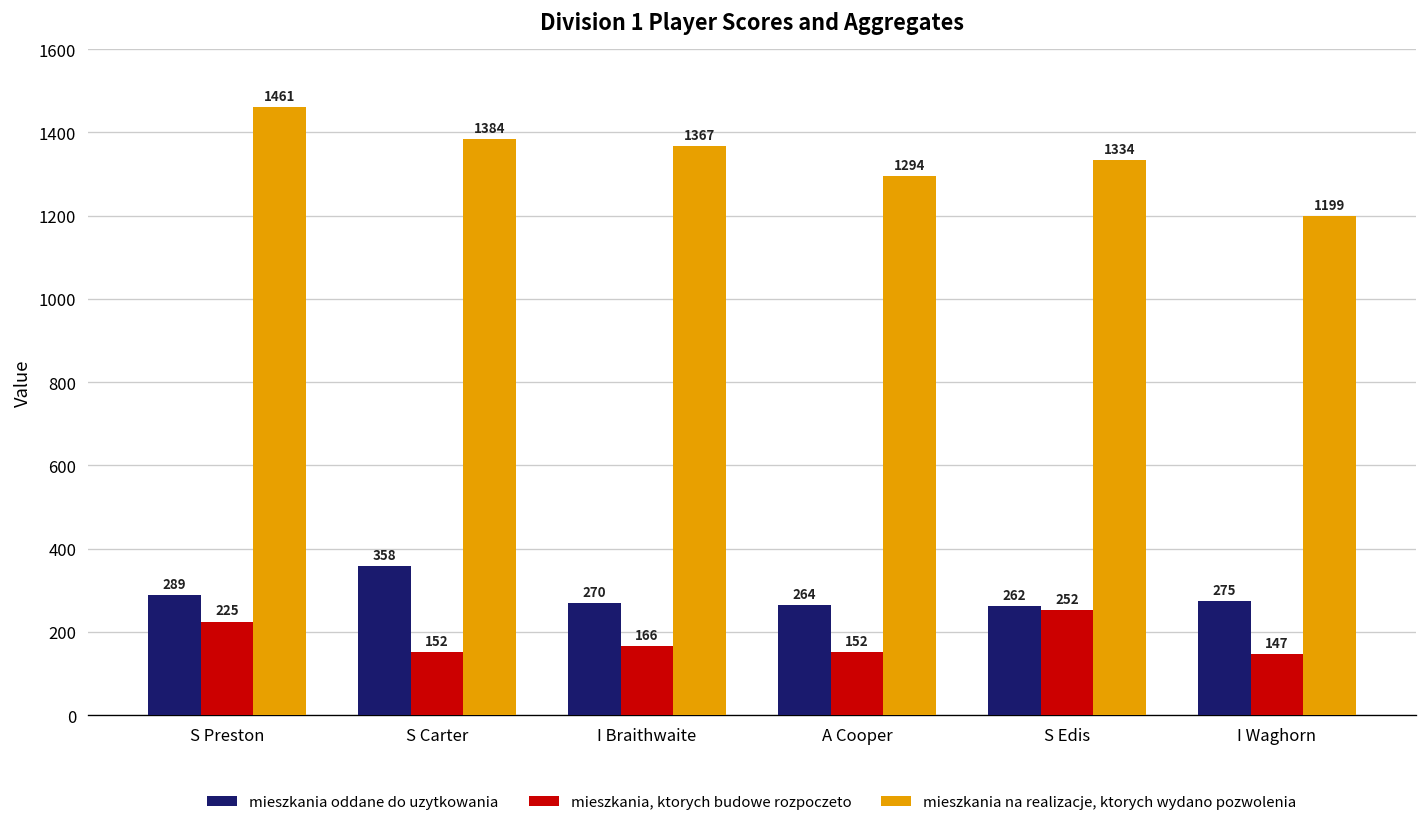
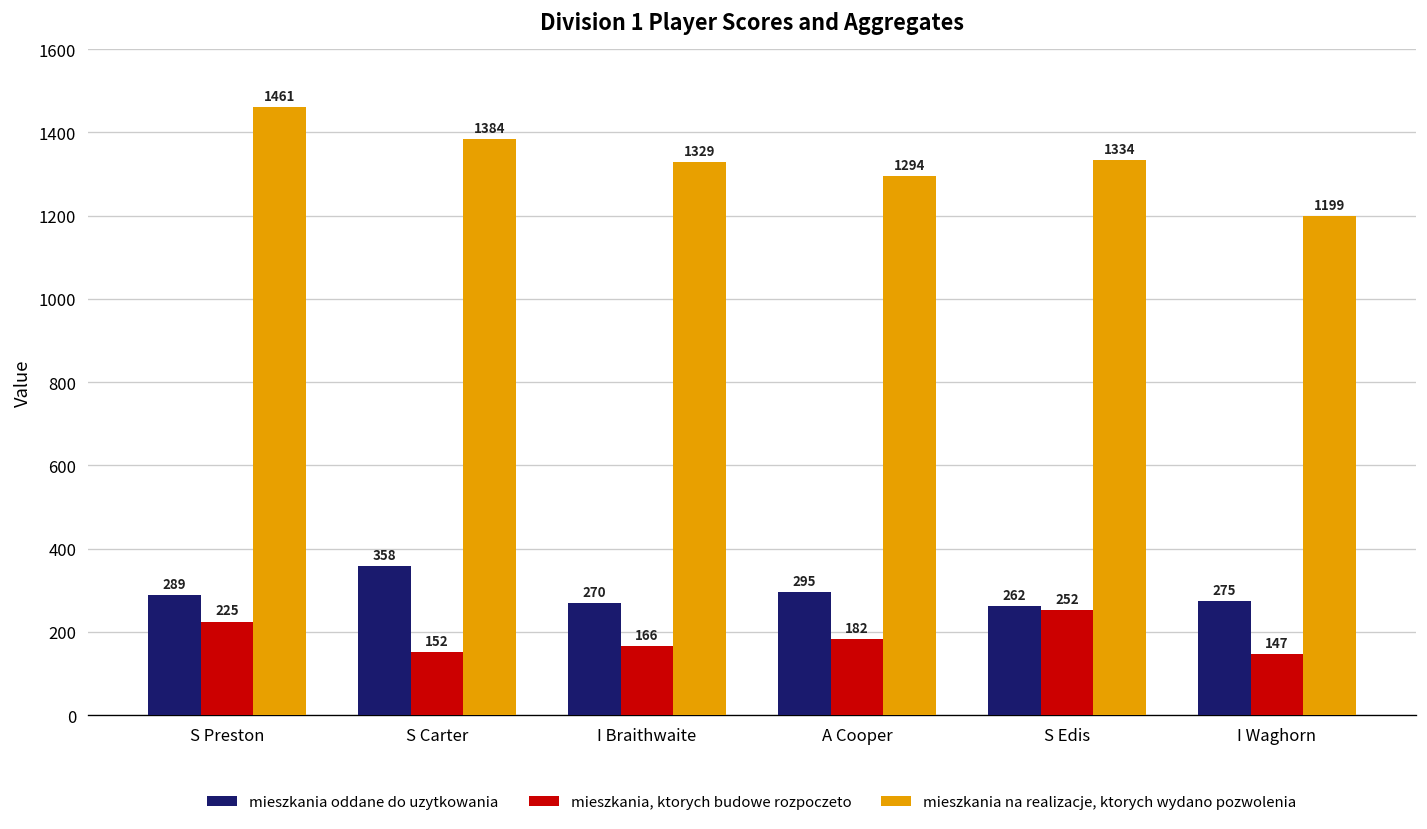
  {
    "mieszkania oddane do uzytkowania": {
      "S Preston": 289,
      "S Carter": 358,
      "I Braithwaite": 270,
-     "A Cooper": 264,
+     "A Cooper": 295,
      "S Edis": 262,
      "I Waghorn": 275
    },
    "mieszkania, ktorych budowe rozpoczeto": {
      "S Preston": 225,
      "S Carter": 152,
      "I Braithwaite": 166,
-     "A Cooper": 152,
+     "A Cooper": 182,
      "S Edis": 252,
      "I Waghorn": 147
    },
    "mieszkania na realizacje, ktorych wydano pozwolenia": {
      "S Preston": 1461,
      "S Carter": 1384,
-     "I Braithwaite": 1367,
+     "I Braithwaite": 1329,
      "A Cooper": 1294,
      "S Edis": 1334,
      "I Waghorn": 1199
    }
  }
